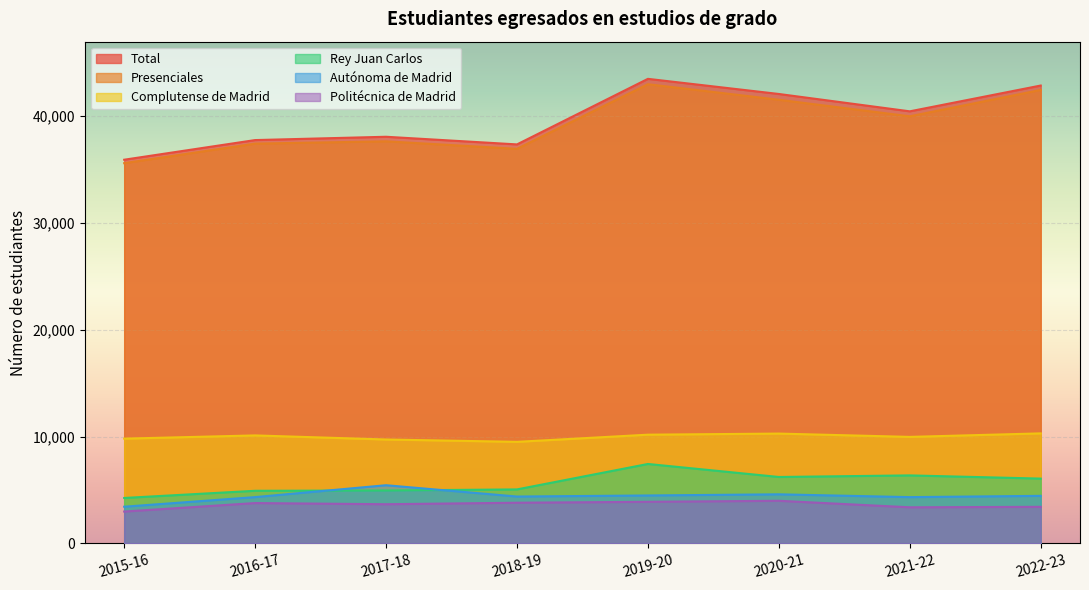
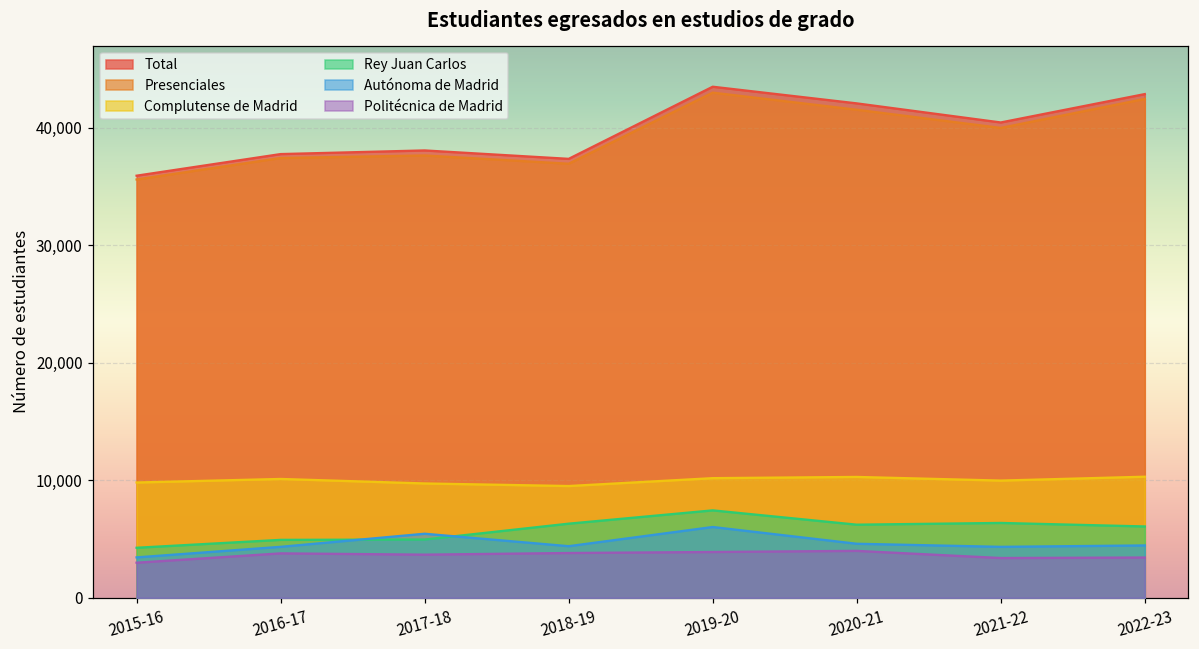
  {
    "Complutense de Madrid": {
      "2015-16": "9,800",
      "2016-17": "10,100",
      "2017-18": "9,700",
      "2018-19": "9,500",
      "2019-20": "10,200",
      "2020-21": "10,300",
      "2021-22": "10,000",
      "2022-23": "10,300"
    },
    "Rey Juan Carlos": {
      "2015-16": "4,300",
      "2016-17": "4,900",
      "2017-18": "5,000",
-     "2018-19": "5,100",
+     "2018-19": "6,300",
      "2019-20": "7,400",
      "2020-21": "6,200",
      "2021-22": "6,400",
      "2022-23": "6,100"
    },
    "Autónoma de Madrid": {
      "2015-16": "3,400",
      "2016-17": "4,300",
      "2017-18": "5,500",
      "2018-19": "4,400",
-     "2019-20": "4,500",
+     "2019-20": "6,000",
      "2020-21": "4,600",
      "2021-22": "4,300",
      "2022-23": "4,500"
    },
    "Politécnica de Madrid": {
      "2015-16": "3,000",
      "2016-17": "3,800",
      "2017-18": "3,700",
      "2018-19": "3,800",
      "2019-20": "3,900",
      "2020-21": "4,000",
      "2021-22": "3,400",
      "2022-23": "3,400"
    }
  }
